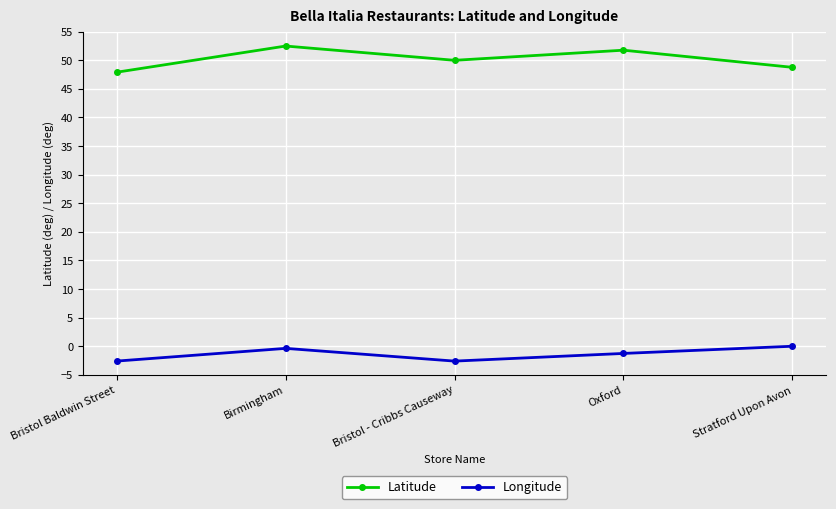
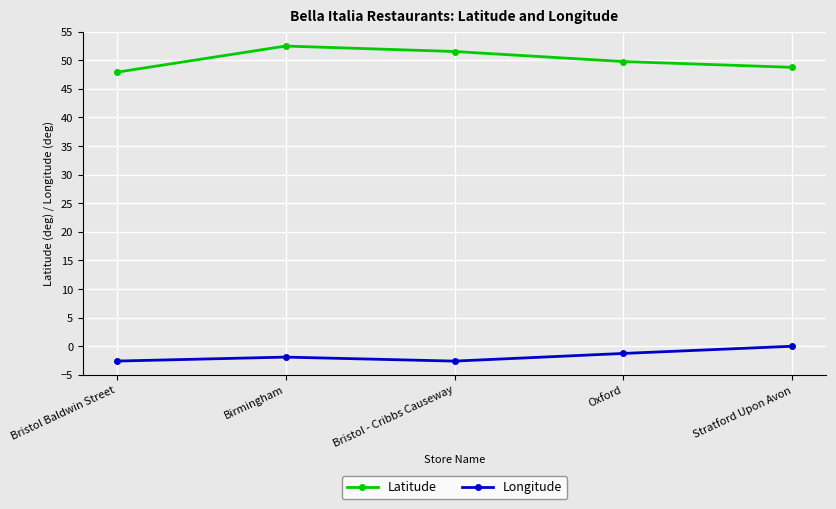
  {
    "Latitude": {
      "Bristol Baldwin Street": 48,
      "Birmingham": 52,
-     "Bristol - Cribbs Causeway": 50,
-     "Oxford": 52,
+     "Bristol - Cribbs Causeway": 52,
+     "Oxford": 50,
      "Stratford Upon Avon": 49
    },
    "Longitude": {
      "Bristol Baldwin Street": -3,
-     "Birmingham": 0,
+     "Birmingham": -2,
      "Bristol - Cribbs Causeway": -3,
      "Oxford": -1,
      "Stratford Upon Avon": 0
    }
  }
